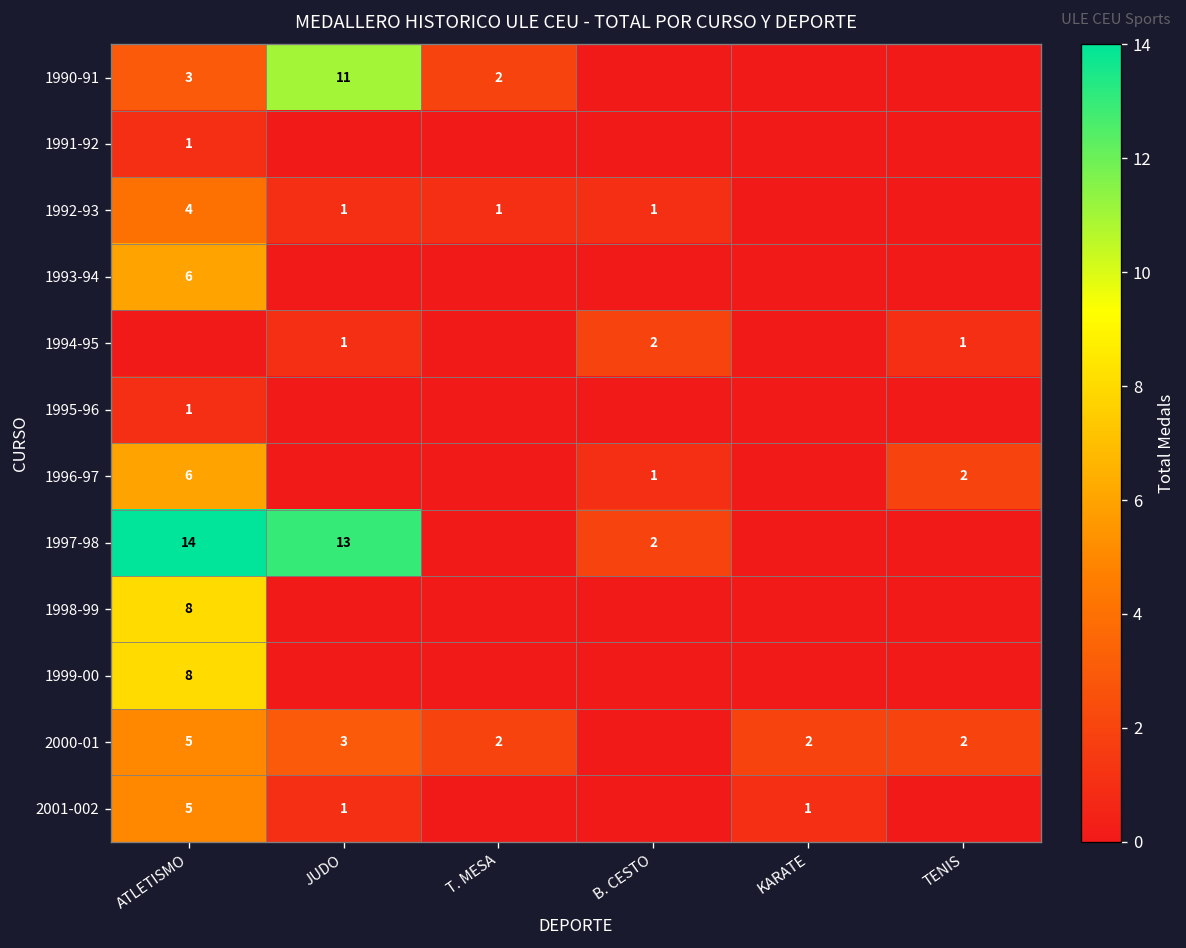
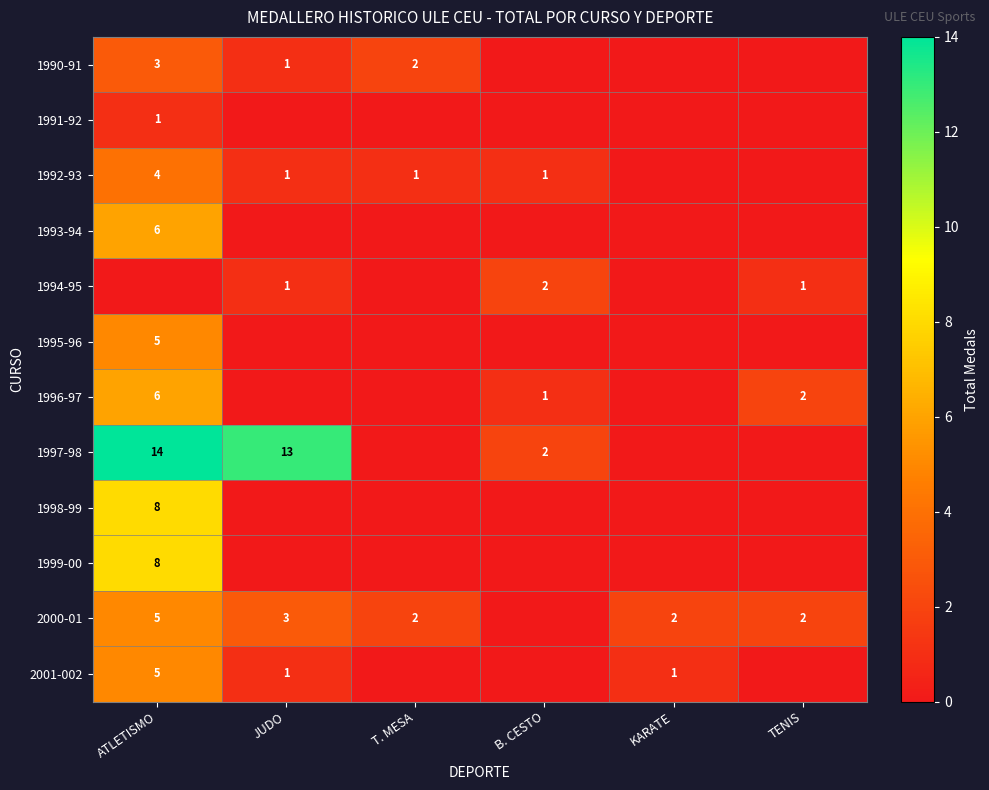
  {
    "1990-91": {
      "ATLETISMO": 3,
-     "JUDO": 11,
+     "JUDO": 1,
      "T. MESA": 2
    },
    "1991-92": {
      "ATLETISMO": 1
    },
    "1992-93": {
      "ATLETISMO": 4,
      "JUDO": 1,
      "T. MESA": 1,
      "B. CESTO": 1
    },
    "1993-94": {
      "ATLETISMO": 6
    },
    "1994-95": {
      "JUDO": 1,
      "B. CESTO": 2,
      "TENIS": 1
    },
    "1995-96": {
-     "ATLETISMO": 1
+     "ATLETISMO": 5
    },
    "1996-97": {
      "ATLETISMO": 6,
      "B. CESTO": 1,
      "TENIS": 2
    },
    "1997-98": {
      "ATLETISMO": 14,
      "JUDO": 13,
      "B. CESTO": 2
    },
    "1998-99": {
      "ATLETISMO": 8
    },
    "1999-00": {
      "ATLETISMO": 8
    },
    "2000-01": {
      "ATLETISMO": 5,
      "JUDO": 3,
      "T. MESA": 2,
      "KARATE": 2,
      "TENIS": 2
    },
    "2001-002": {
      "ATLETISMO": 5,
      "JUDO": 1,
      "KARATE": 1
    }
  }
